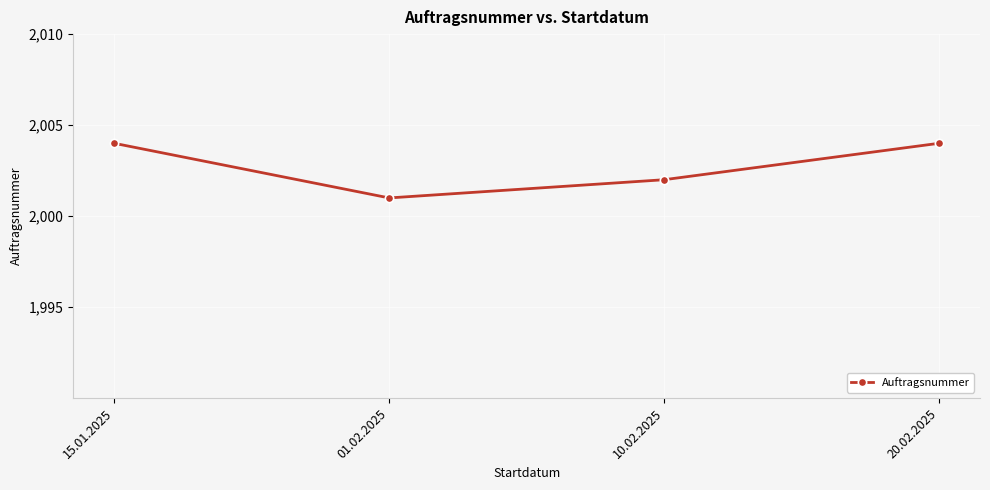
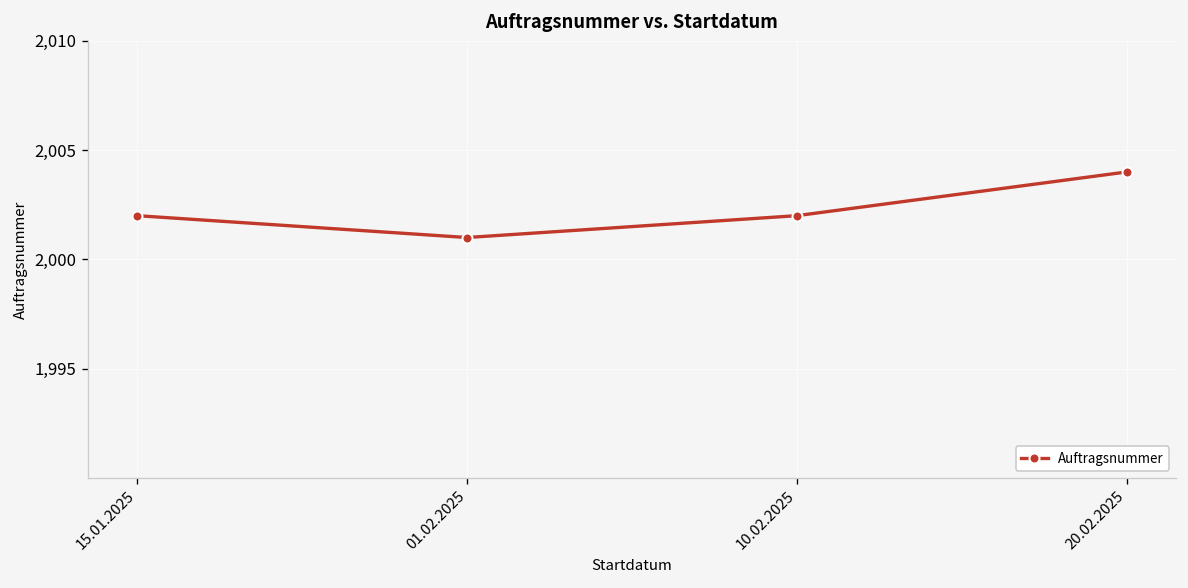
  {
-   "15.01.2025": "2,004",
+   "15.01.2025": "2,002",
    "01.02.2025": "2,001",
    "10.02.2025": "2,002",
    "20.02.2025": "2,004"
  }
